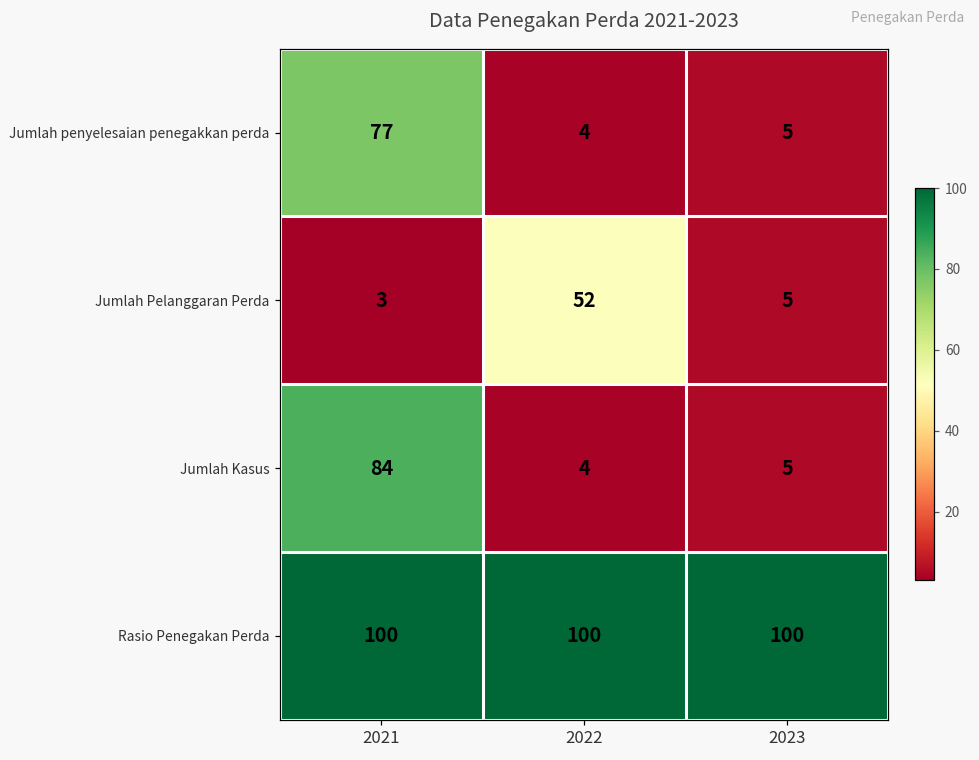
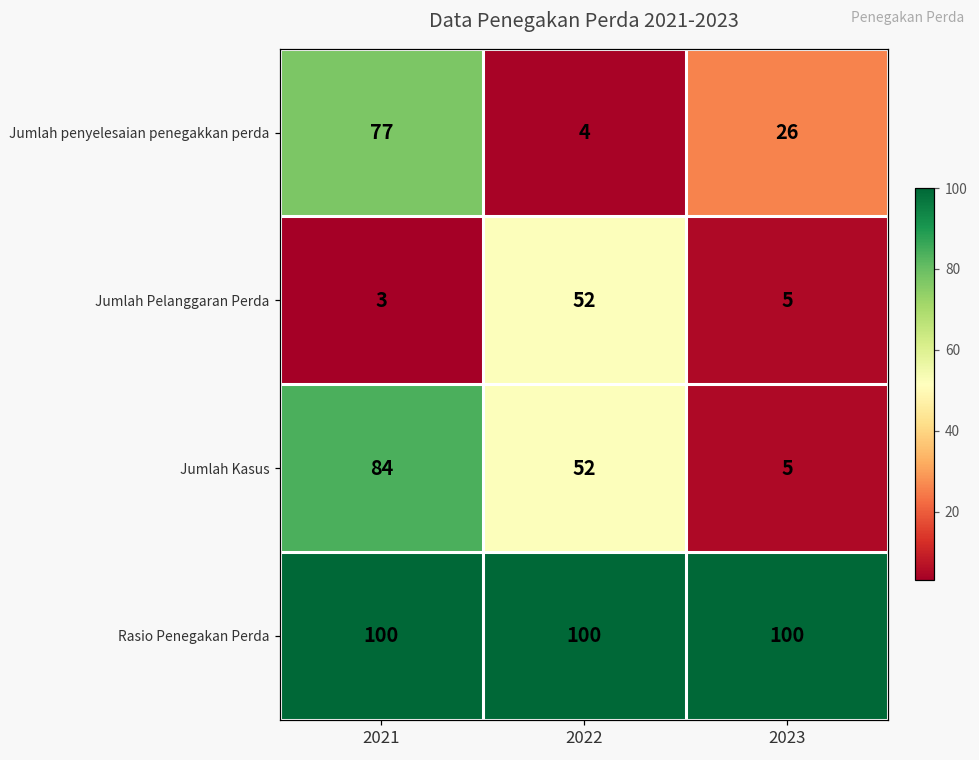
  {
    "Jumlah penyelesaian penegakkan perda": {
      "2021": 77,
      "2022": 4,
-     "2023": 5
+     "2023": 26
    },
    "Jumlah Pelanggaran Perda": {
      "2021": 3,
      "2022": 52,
      "2023": 5
    },
    "Jumlah Kasus": {
      "2021": 84,
-     "2022": 4,
+     "2022": 52,
      "2023": 5
    },
    "Rasio Penegakan Perda": {
      "2021": 100,
      "2022": 100,
      "2023": 100
    }
  }
